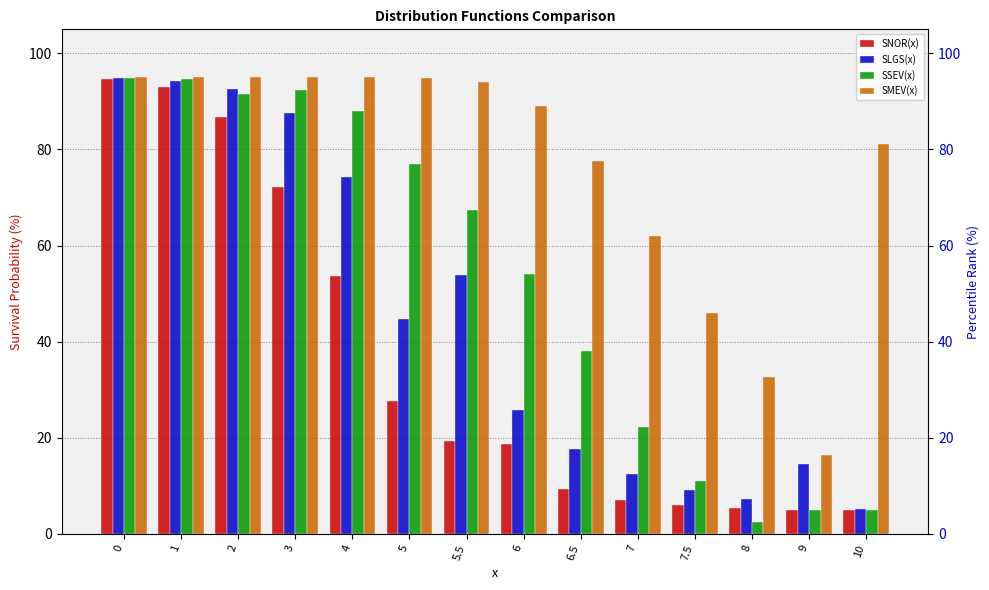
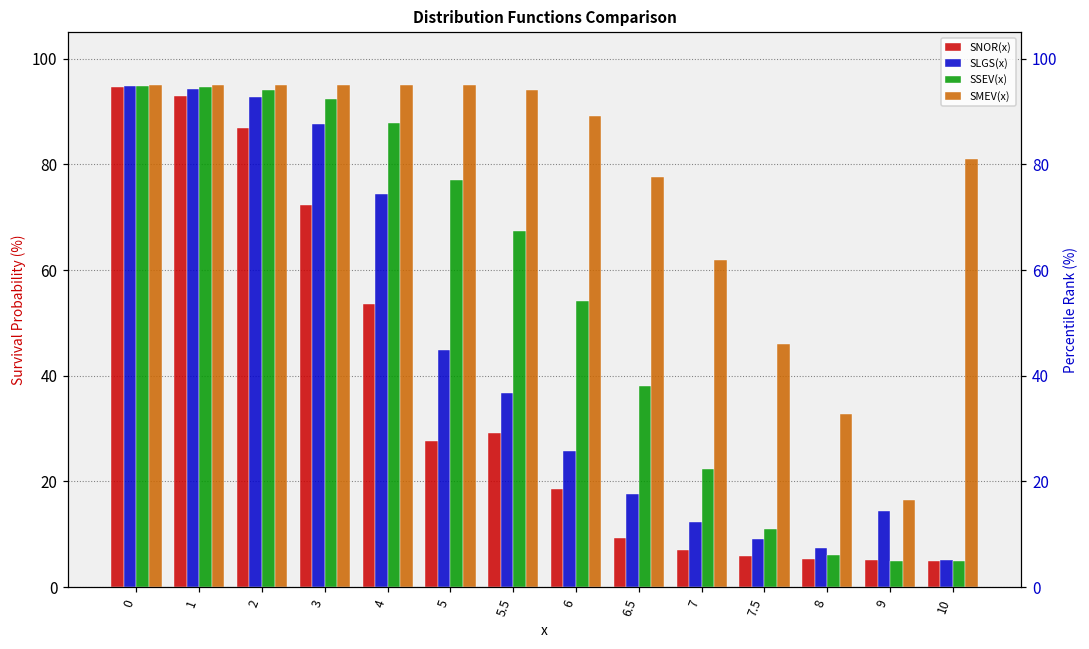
  {
    "SNOR(x)": {
      "0": 95,
      "1": 93,
      "2": 87,
      "3": 72,
      "4": 54,
      "5": 28,
-     "5.5": 19,
+     "5.5": 29,
      "6": 19,
      "6.5": 9,
      "7": 7,
      "7.5": 6,
      "8": 5,
      "9": 5,
      "10": 5
    },
    "SLGS(x)": {
      "0": 95,
      "1": 94,
      "2": 93,
      "3": 88,
      "4": 74,
      "5": 45,
-     "5.5": 54,
+     "5.5": 37,
      "6": 26,
      "6.5": 18,
      "7": 12,
      "7.5": 9,
      "8": 7,
      "9": 14,
      "10": 5
    },
    "SSEV(x)": {
      "0": 95,
      "1": 95,
-     "2": 92,
+     "2": 94,
      "3": 92,
      "4": 88,
      "5": 77,
      "5.5": 67,
      "6": 54,
      "6.5": 38,
      "7": 22,
      "7.5": 11,
-     "8": 2,
+     "8": 6,
      "9": 5,
      "10": 5
    },
    "SMEV(x)": {
      "0": 95,
      "1": 95,
      "2": 95,
      "3": 95,
      "4": 95,
      "5": 95,
      "5.5": 94,
      "6": 89,
      "6.5": 78,
      "7": 62,
      "7.5": 46,
      "8": 33,
      "9": 16,
      "10": 81
    }
  }
